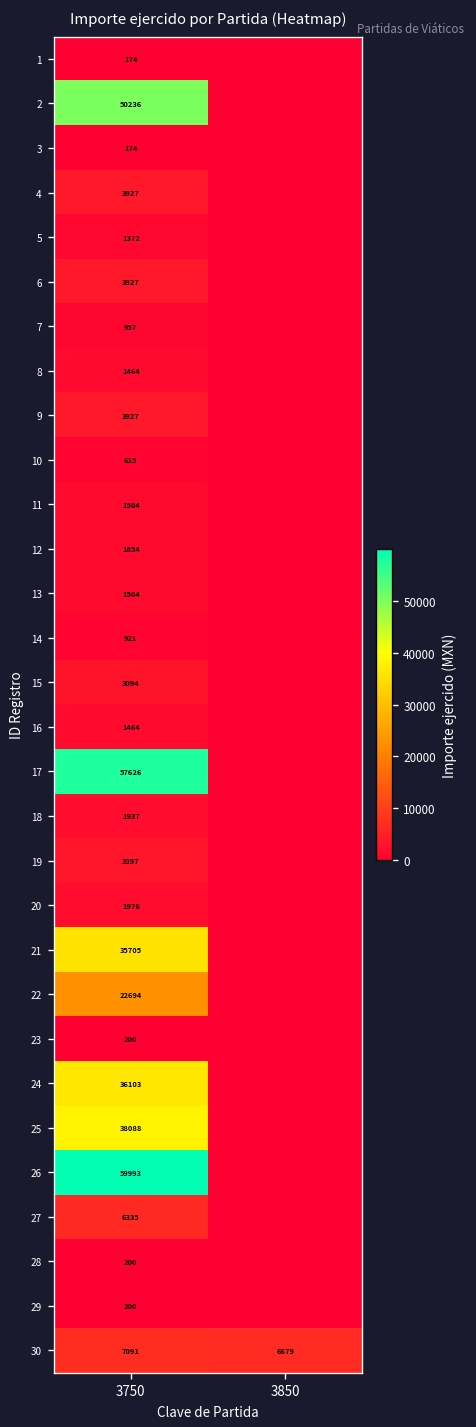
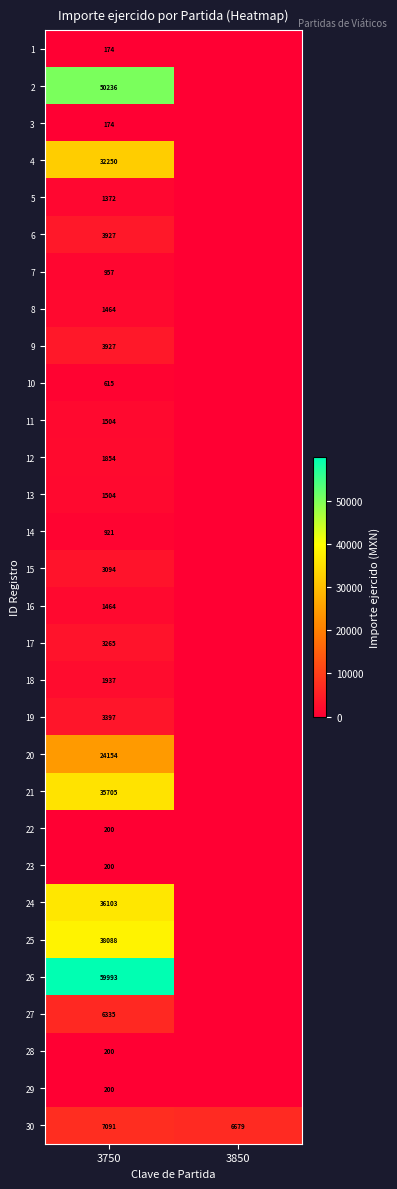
  {
    "1": {
      "3750": 174
    },
    "2": {
      "3750": 50236
    },
    "3": {
      "3750": 174
    },
    "4": {
-     "3750": 3927
+     "3750": 32250
    },
    "5": {
      "3750": 1372
    },
    "6": {
      "3750": 3927
    },
    "7": {
      "3750": 957
    },
    "8": {
      "3750": 1464
    },
    "9": {
      "3750": 3927
    },
    "10": {
      "3750": 615
    },
    "11": {
      "3750": 1504
    },
    "12": {
      "3750": 1854
    },
    "13": {
      "3750": 1504
    },
    "14": {
      "3750": 921
    },
    "15": {
      "3750": 3094
    },
    "16": {
      "3750": 1464
    },
    "17": {
-     "3750": 57626
+     "3750": 3265
    },
    "18": {
      "3750": 1937
    },
    "19": {
      "3750": 3397
    },
    "20": {
-     "3750": 1976
+     "3750": 24154
    },
    "21": {
      "3750": 35705
    },
    "22": {
-     "3750": 22694
+     "3750": 200
    },
    "23": {
      "3750": 200
    },
    "24": {
      "3750": 36103
    },
    "25": {
      "3750": 38088
    },
    "26": {
      "3750": 59993
    },
    "27": {
      "3750": 6335
    },
    "28": {
      "3750": 200
    },
    "29": {
      "3750": 200
    },
    "30": {
      "3750": 7091,
      "3850": 6679
    }
  }
